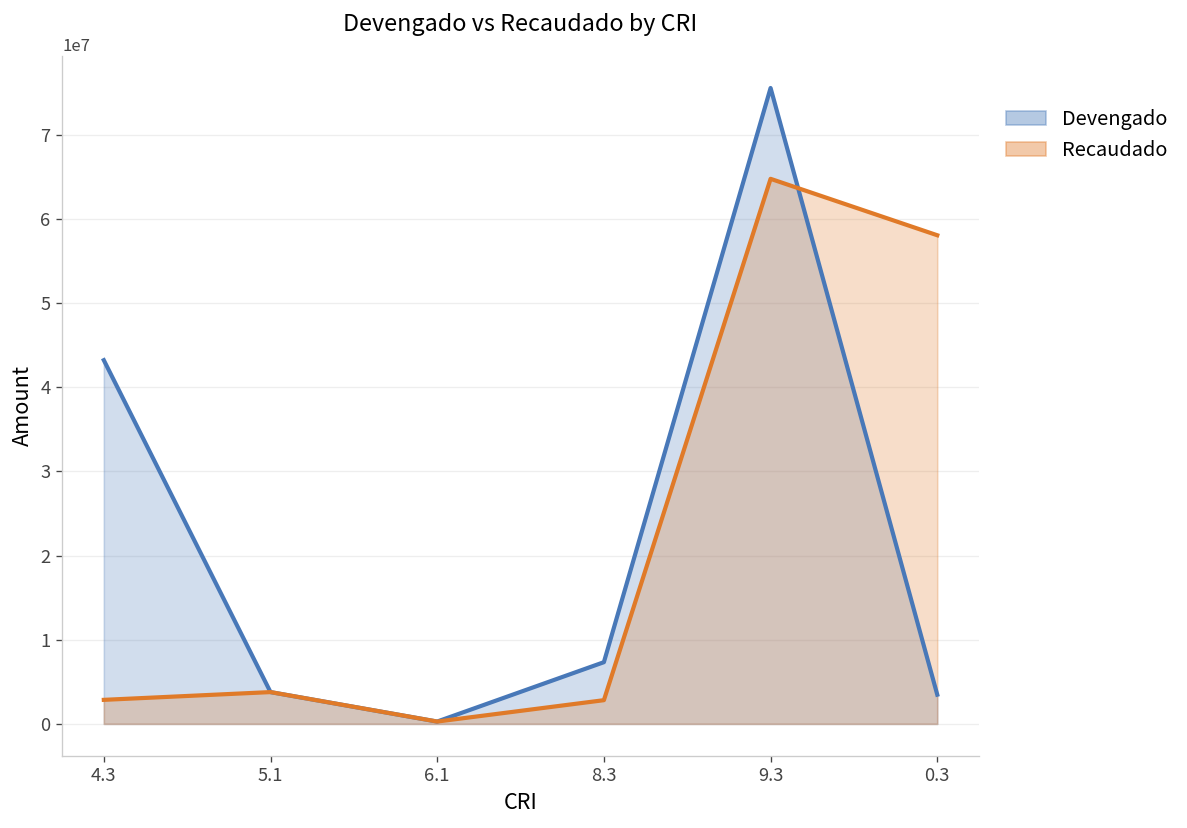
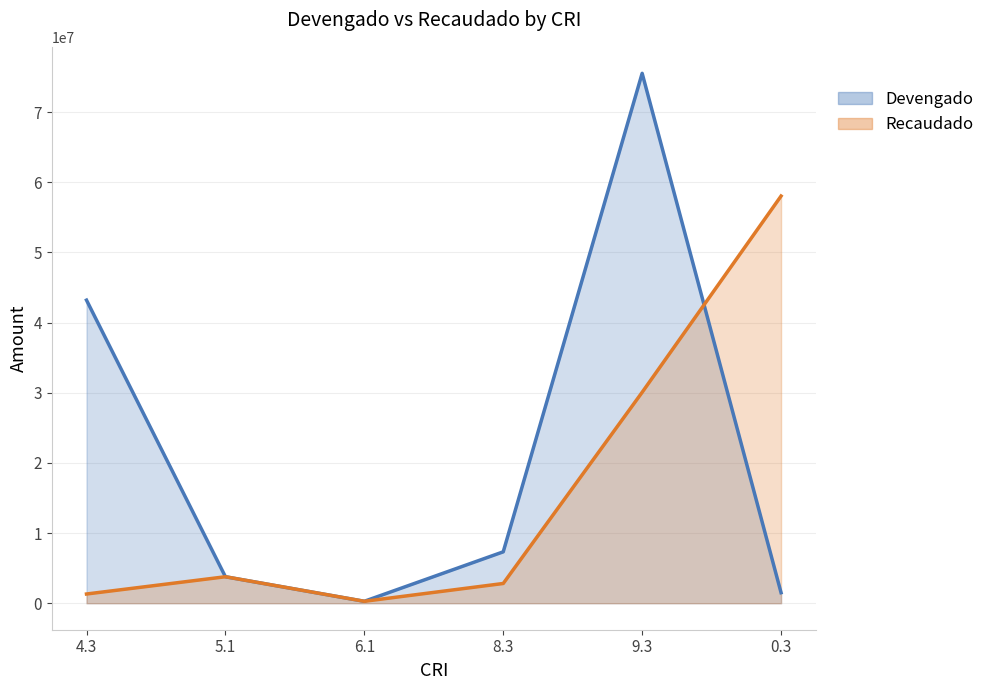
  {
    "Devengado": {
      "4.3": 43000000,
      "8.3": 7000000,
      "9.3": 76000000,
-     "0.3": 3000000
+     "0.3": 2000000
    },
    "Recaudado": {
-     "4.3": 3000000,
+     "4.3": 1000000,
      "8.3": 3000000,
-     "9.3": 65000000,
+     "9.3": 30000000,
      "0.3": 58000000
    }
  }
